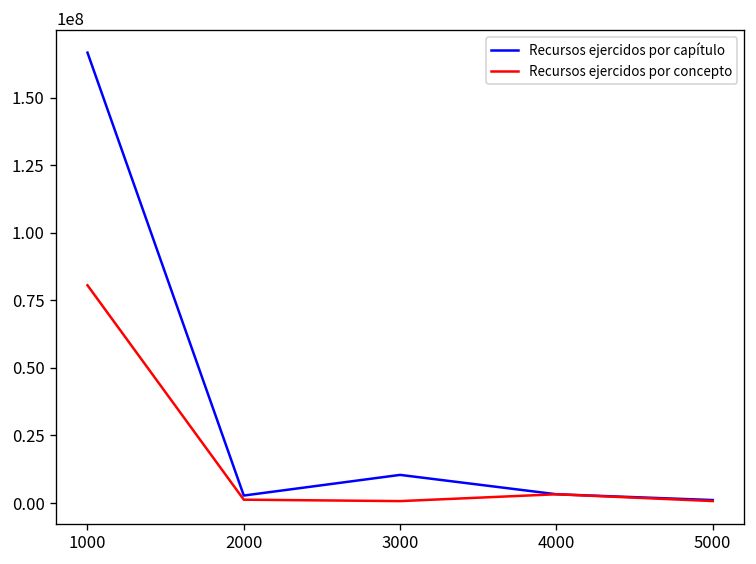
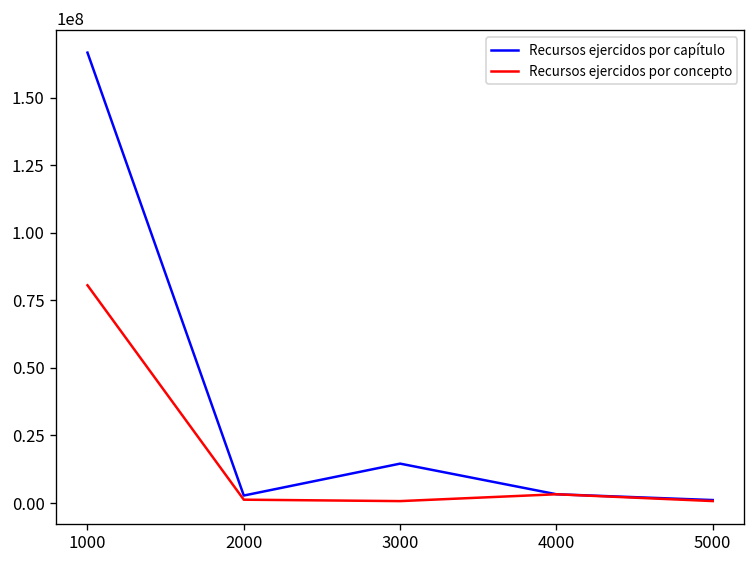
  {
    "Recursos ejercidos por capítulo": {
      "1000": 167000000,
      "2000": 3000000,
-     "3000": 10000000
+     "3000": 15000000
    },
    "Recursos ejercidos por concepto": {
      "1000": 81000000,
      "2000": 1000000,
      "3000": 1000000
    }
  }
